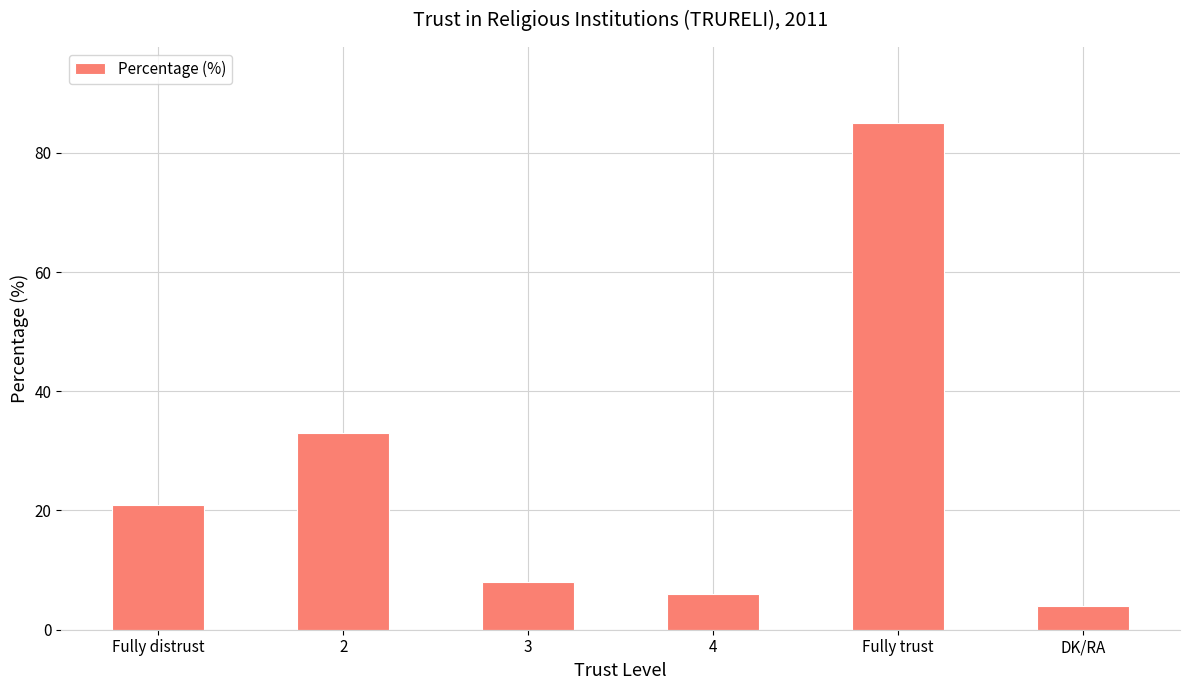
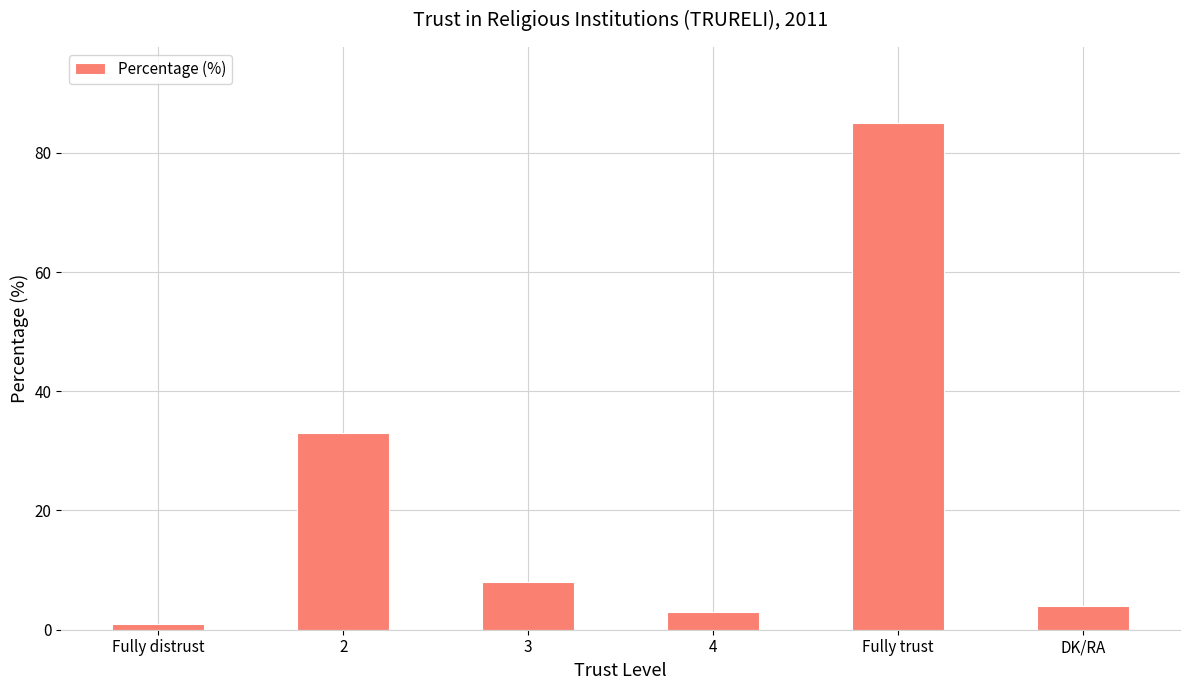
  {
-   "Fully distrust": 21,
+   "Fully distrust": 1,
    "2": 33,
    "3": 8,
-   "4": 6,
+   "4": 3,
    "Fully trust": 85,
    "DK/RA": 4
  }
